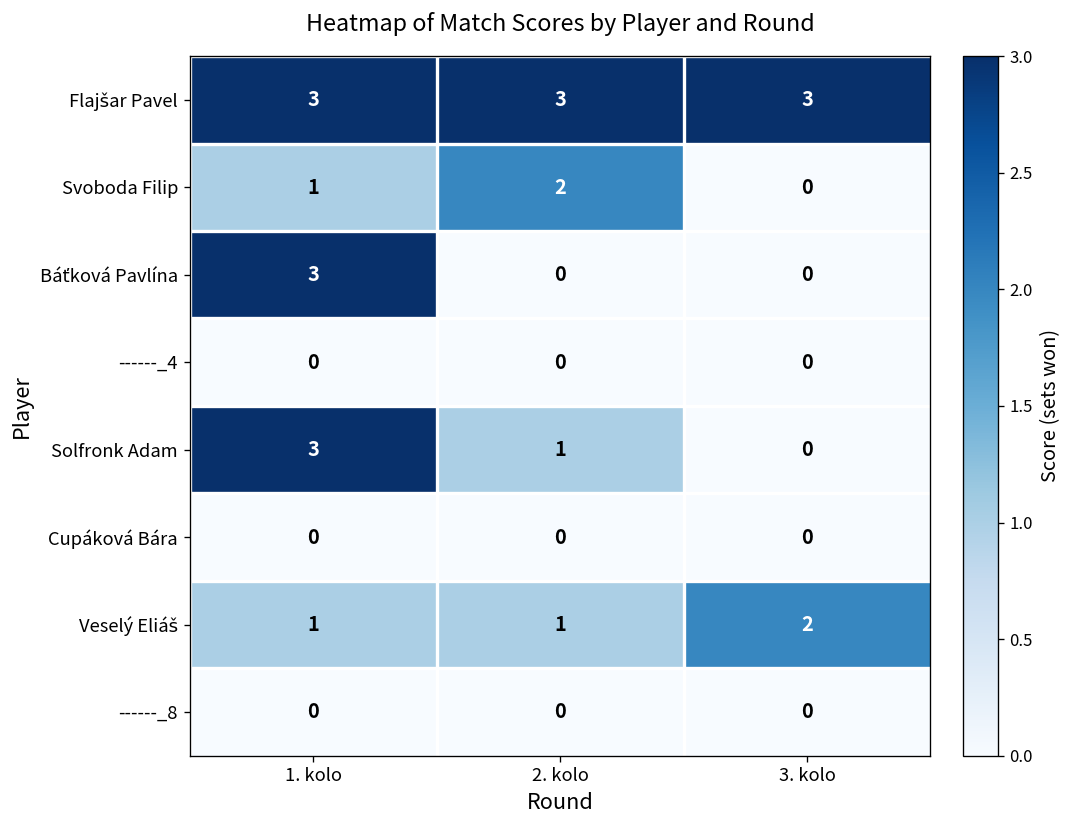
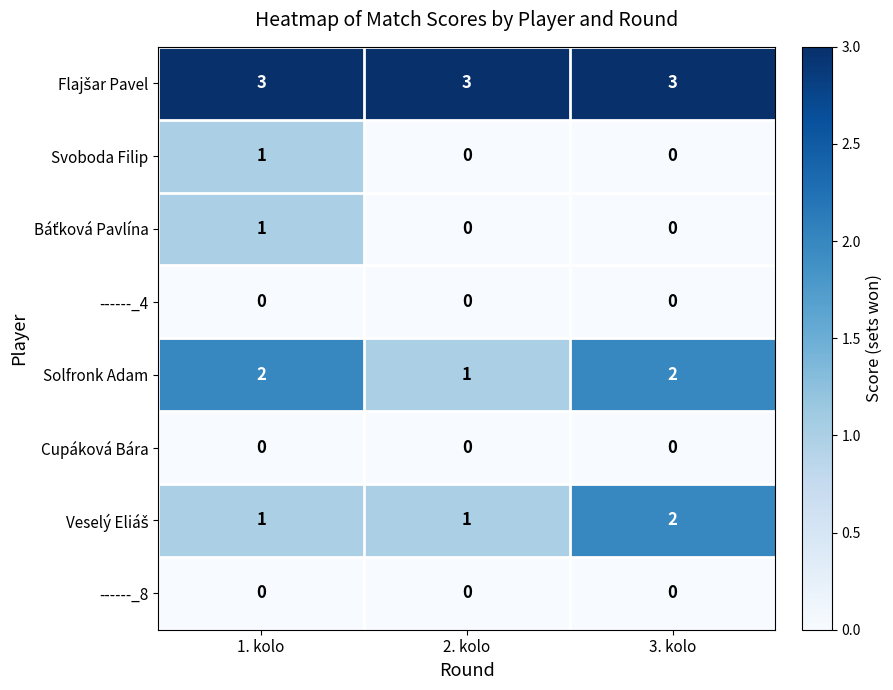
  {
    "Flajšar Pavel": {
      "1. kolo": 3,
      "2. kolo": 3,
      "3. kolo": 3
    },
    "Svoboda Filip": {
      "1. kolo": 1,
-     "2. kolo": 2,
+     "2. kolo": 0,
      "3. kolo": 0
    },
    "Báťková Pavlína": {
-     "1. kolo": 3,
+     "1. kolo": 1,
      "2. kolo": 0,
      "3. kolo": 0
    },
    "------_4": {
      "1. kolo": 0,
      "2. kolo": 0,
      "3. kolo": 0
    },
    "Solfronk Adam": {
-     "1. kolo": 3,
+     "1. kolo": 2,
      "2. kolo": 1,
-     "3. kolo": 0
+     "3. kolo": 2
    },
    "Cupáková Bára": {
      "1. kolo": 0,
      "2. kolo": 0,
      "3. kolo": 0
    },
    "Veselý Eliáš": {
      "1. kolo": 1,
      "2. kolo": 1,
      "3. kolo": 2
    },
    "------_8": {
      "1. kolo": 0,
      "2. kolo": 0,
      "3. kolo": 0
    }
  }
